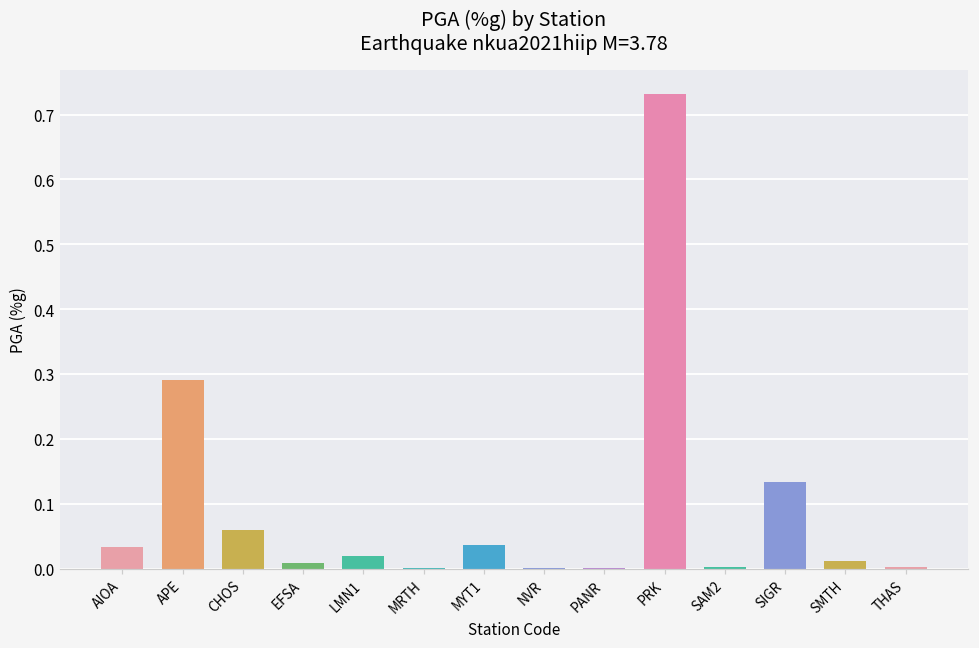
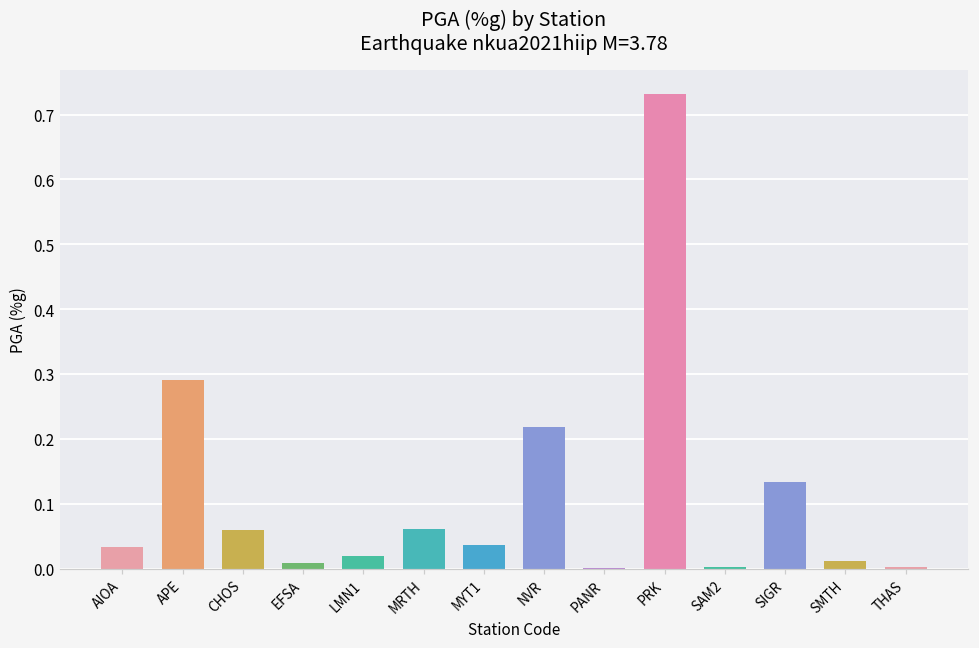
  {
    "AIOA": 0.03,
    "APE": 0.29,
    "CHOS": 0.06,
    "EFSA": 0.01,
    "LMN1": 0.02,
-   "MRTH": 0.00,
+   "MRTH": 0.06,
    "MYT1": 0.04,
-   "NVR": 0.00,
+   "NVR": 0.22,
    "PRK": 0.73,
    "SIGR": 0.13,
    "SMTH": 0.01
  }
